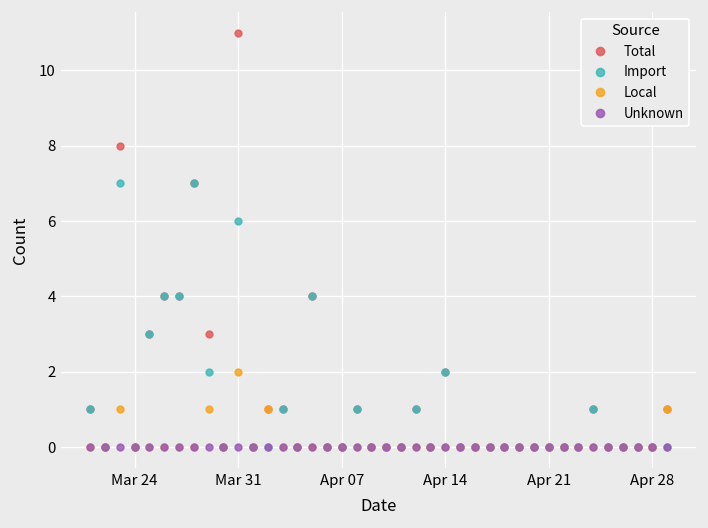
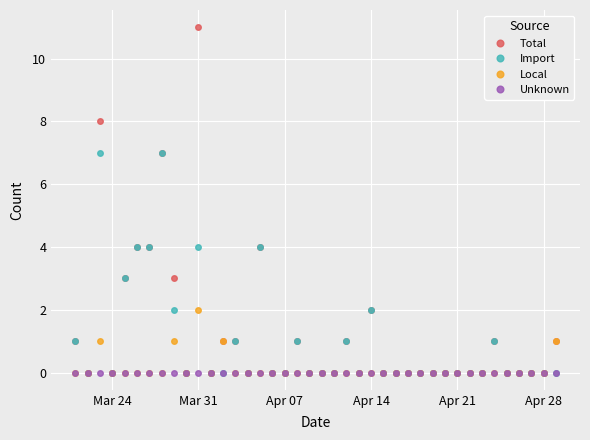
  {
    "Total": {
      "Mar 31": 11
    },
    "Import": {
-     "Mar 31": 6
+     "Mar 31": 4
    },
    "Local": {
      "Mar 31": 2
    },
    "Unknown": {
      "Mar 31": 0
    }
  }
